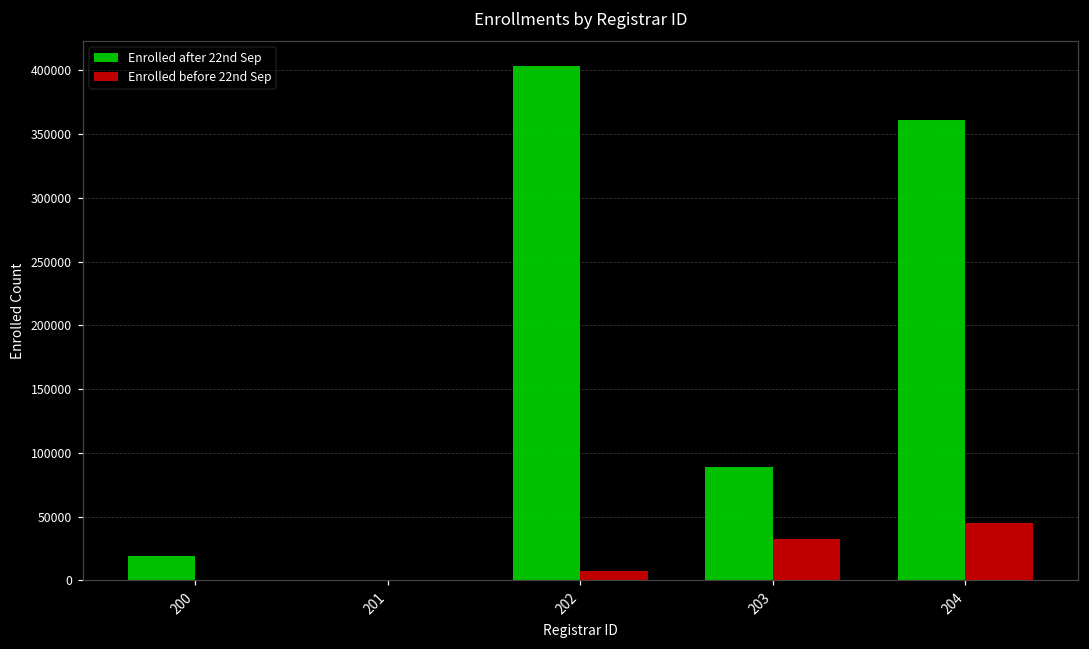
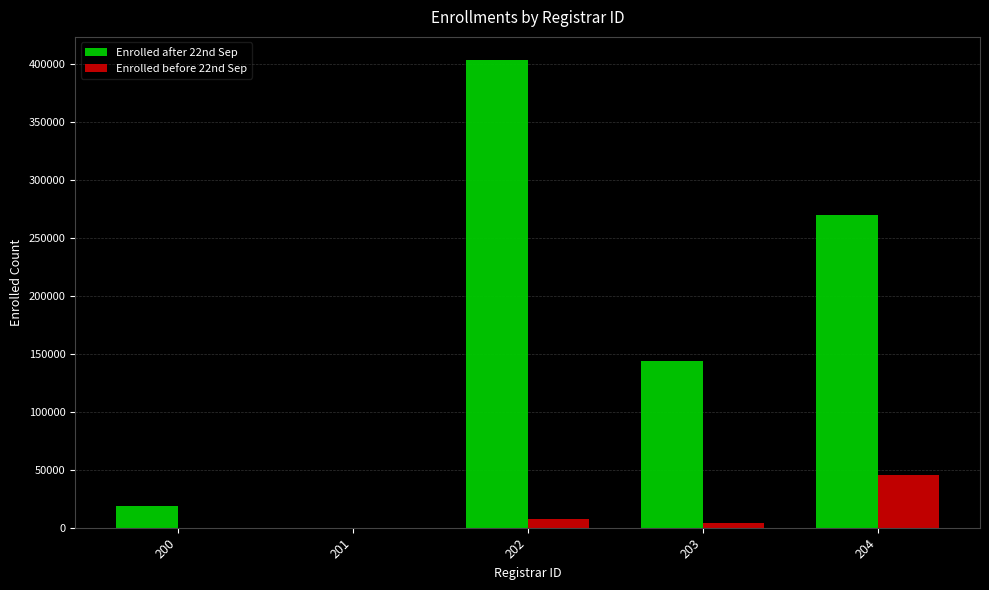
  {
    "Enrolled after 22nd Sep": {
      "200": 19000,
      "201": 0,
      "202": 403000,
-     "203": 89000,
-     "204": 361000
+     "203": 144000,
+     "204": 270000
    },
    "Enrolled before 22nd Sep": {
      "202": 7000,
-     "203": 33000,
+     "203": 4000,
      "204": 45000
    }
  }
